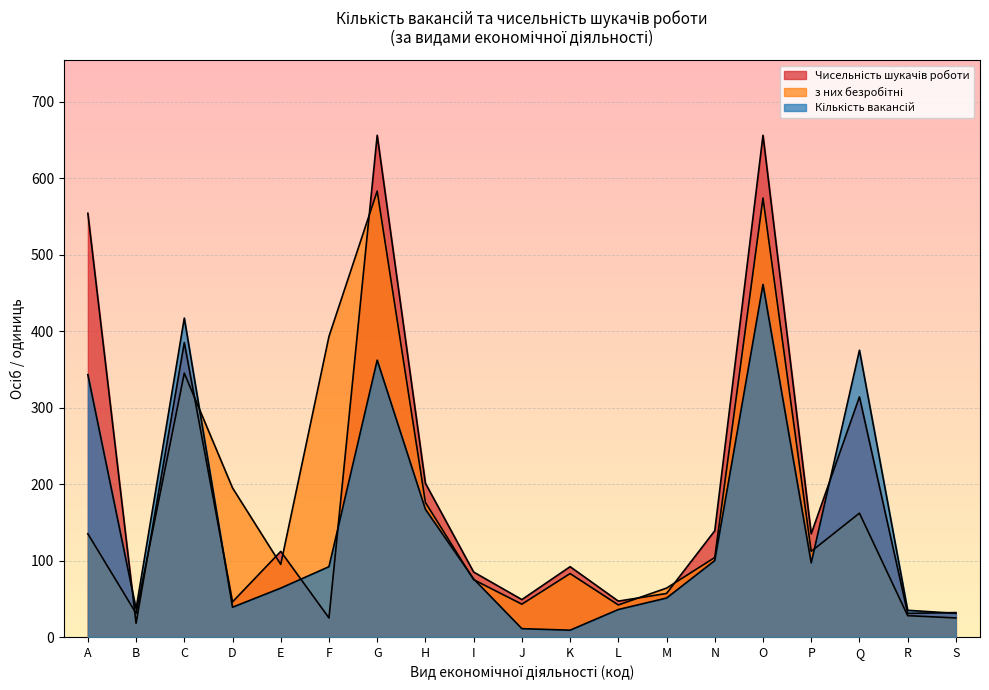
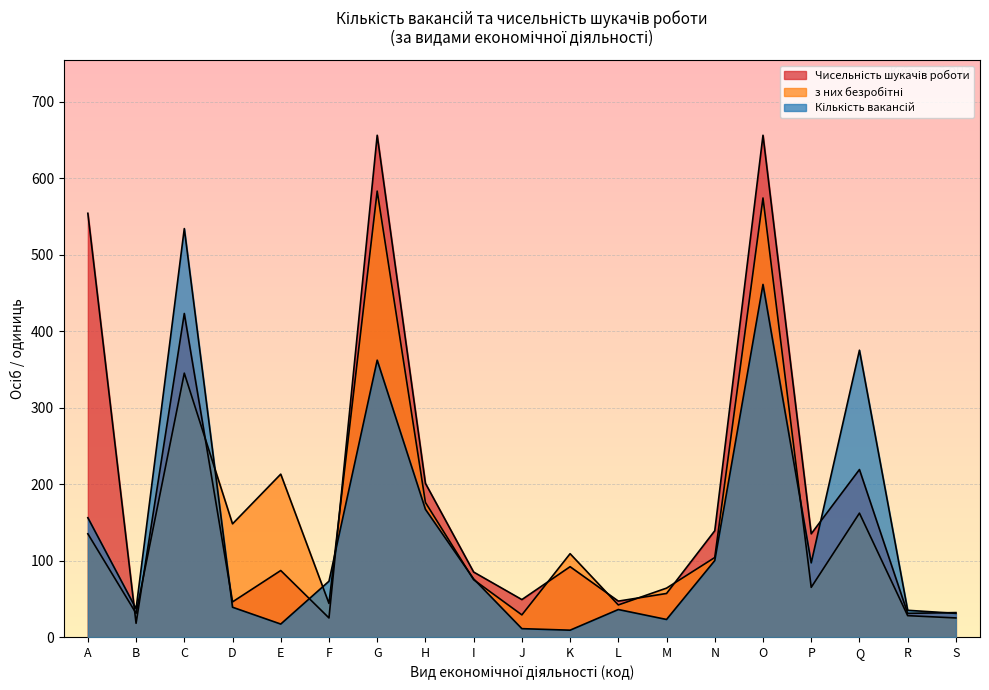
  {
    "Чисельність шукачів роботи": {
      "A": 550,
      "B": 20,
-     "C": 390,
+     "C": 420,
      "D": 50,
-     "E": 110,
+     "E": 90,
      "F": 30,
      "G": 660,
      "H": 200,
      "I": 90,
      "J": 50,
      "K": 90,
      "L": 50,
      "M": 60,
      "N": 140,
      "O": 660,
      "P": 140,
-     "Q": 310
+     "Q": 220
    },
    "з них безробітні": {
      "A": 140,
      "B": 30,
      "C": 350,
-     "D": 200,
-     "E": 100,
-     "F": 390,
+     "D": 150,
+     "E": 210,
+     "F": 40,
      "G": 580,
      "H": 180,
-     "J": 40,
-     "K": 80,
+     "J": 30,
+     "K": 110,
      "L": 40,
      "M": 60,
      "N": 100,
      "O": 570,
-     "P": 110,
+     "P": 70,
      "Q": 160,
      "S": 30
    },
    "Кількість вакансій": {
-     "A": 340,
+     "A": 160,
      "B": 40,
-     "C": 420,
+     "C": 530,
      "D": 40,
-     "E": 60,
-     "F": 90,
+     "E": 20,
+     "F": 70,
      "G": 360,
      "H": 170,
      "J": 10,
      "K": 10,
      "L": 40,
-     "M": 50,
+     "M": 20,
      "N": 100,
      "O": 460,
      "P": 100,
      "Q": 380,
      "R": 40
    }
  }
